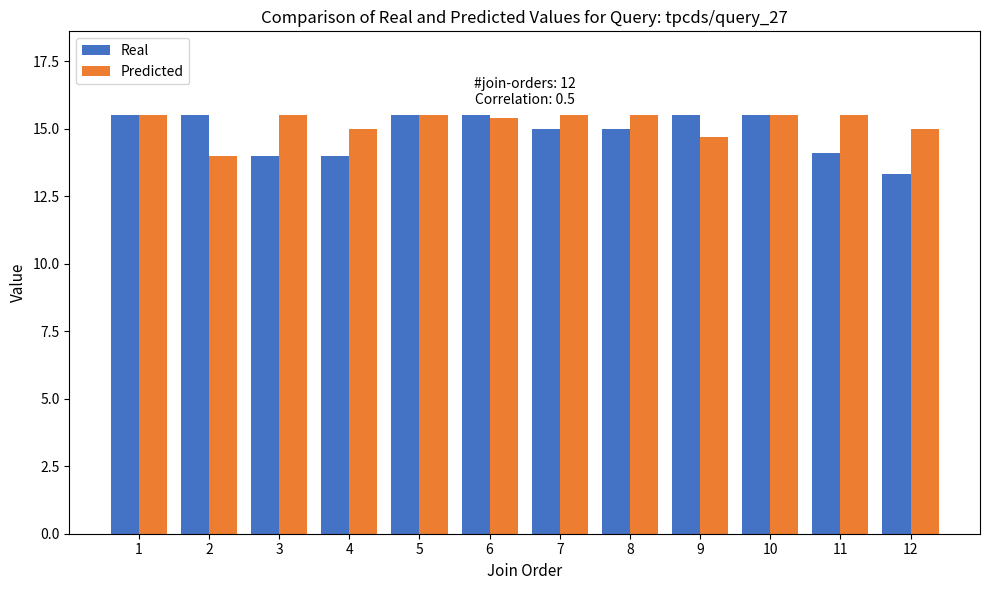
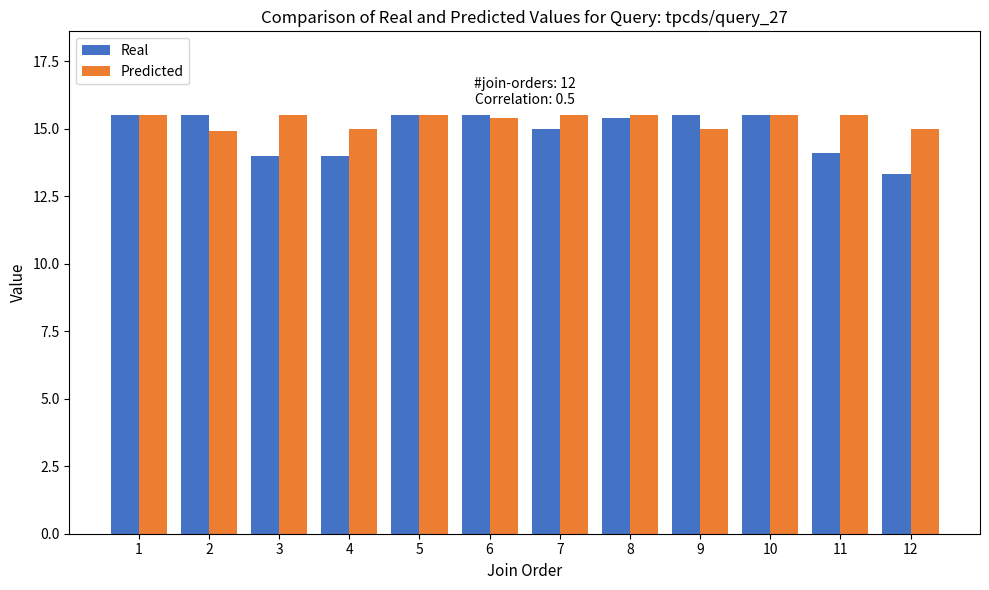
  {
    "Real": {
      "1": 15.5,
      "2": 15.5,
      "3": 14.0,
      "4": 14.0,
      "5": 15.5,
      "7": 15.0,
-     "8": 15.0,
+     "8": 15.4,
      "9": 15.5,
      "10": 15.5,
      "11": 14.1,
      "12": 13.3
    },
    "Predicted": {
      "1": 15.5,
-     "2": 14.0,
+     "2": 14.9,
      "3": 15.5,
      "4": 15.0,
      "5": 15.5,
      "6": 15.4,
      "8": 15.5,
-     "9": 14.7,
+     "9": 15.0,
      "10": 15.5,
      "11": 15.5,
      "12": 15.0
    }
  }
